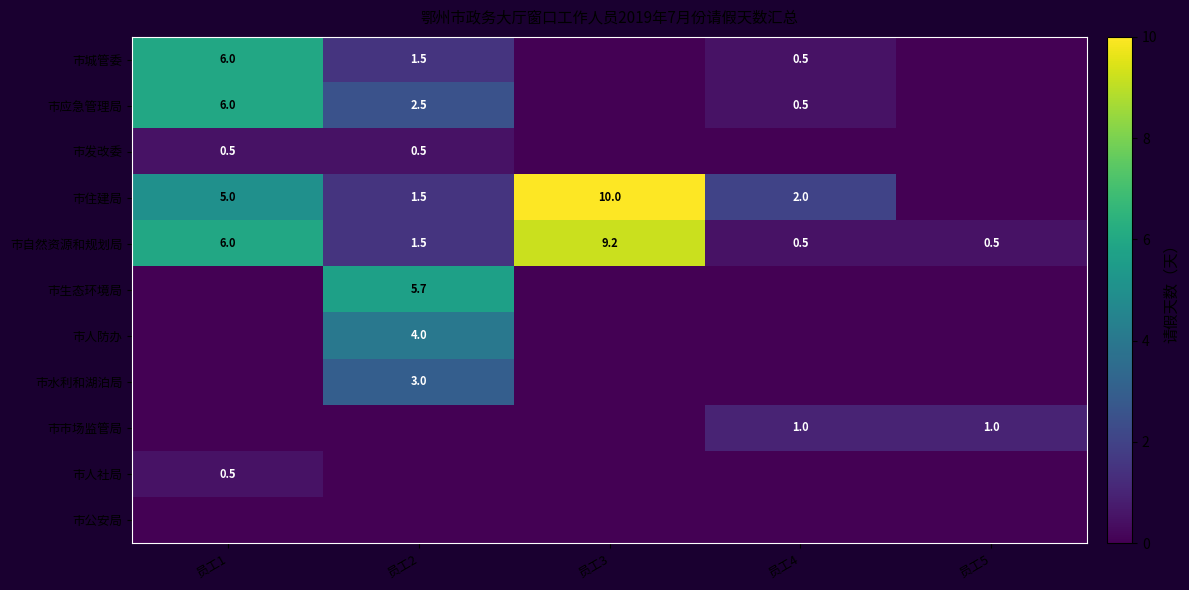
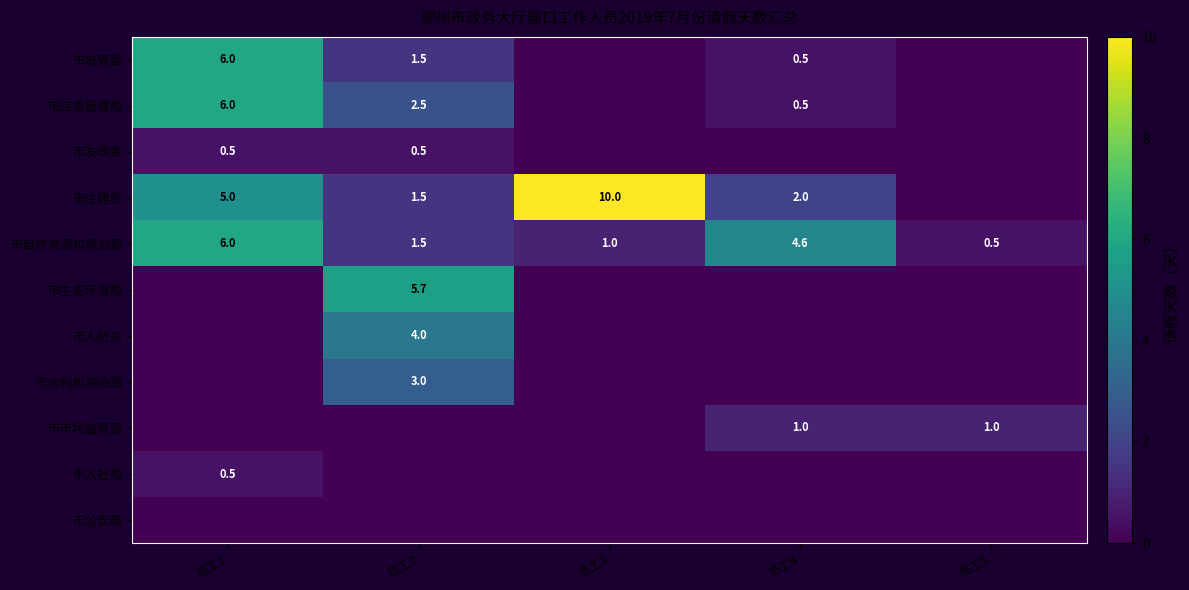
  {
    "市城管委": {
      "员工1": 6.0,
      "员工2": 1.5,
      "员工4": 0.5
    },
    "市应急管理局": {
      "员工1": 6.0,
      "员工2": 2.5,
      "员工4": 0.5
    },
    "市发改委": {
      "员工1": 0.5,
      "员工2": 0.5
    },
    "市住建局": {
      "员工1": 5.0,
      "员工2": 1.5,
      "员工3": 10.0,
      "员工4": 2.0
    },
    "市自然资源和规划局": {
      "员工1": 6.0,
      "员工2": 1.5,
-     "员工3": 9.2,
-     "员工4": 0.5,
+     "员工3": 1.0,
+     "员工4": 4.6,
      "员工5": 0.5
    },
    "市生态环境局": {
      "员工2": 5.7
    },
    "市人防办": {
      "员工2": 4.0
    },
    "市水利和湖泊局": {
      "员工2": 3.0
    },
    "市市场监管局": {
      "员工4": 1.0,
      "员工5": 1.0
    },
    "市人社局": {
      "员工1": 0.5
    }
  }
